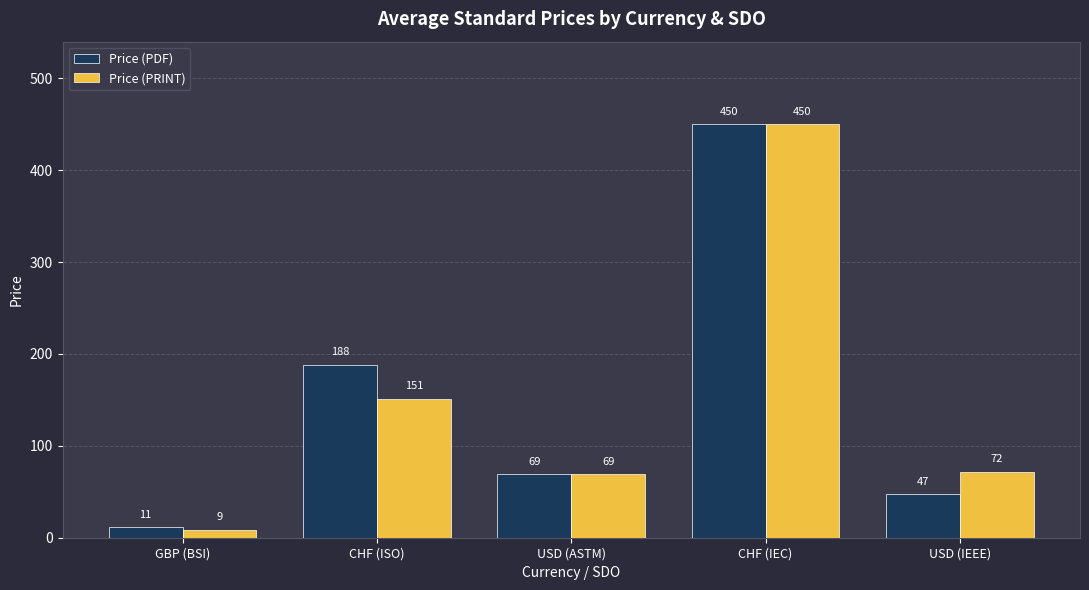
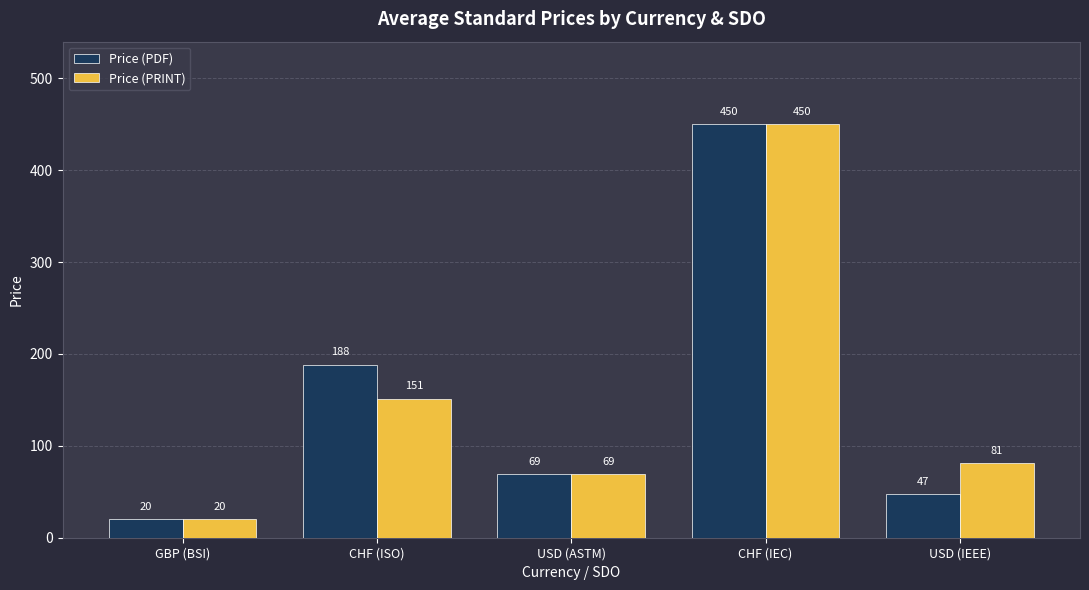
  {
    "Price (PDF)": {
-     "GBP (BSI)": 11,
+     "GBP (BSI)": 20,
      "CHF (ISO)": 188,
      "USD (ASTM)": 69,
      "CHF (IEC)": 450,
      "USD (IEEE)": 47
    },
    "Price (PRINT)": {
-     "GBP (BSI)": 9,
+     "GBP (BSI)": 20,
      "CHF (ISO)": 151,
      "USD (ASTM)": 69,
      "CHF (IEC)": 450,
-     "USD (IEEE)": 72
+     "USD (IEEE)": 81
    }
  }
